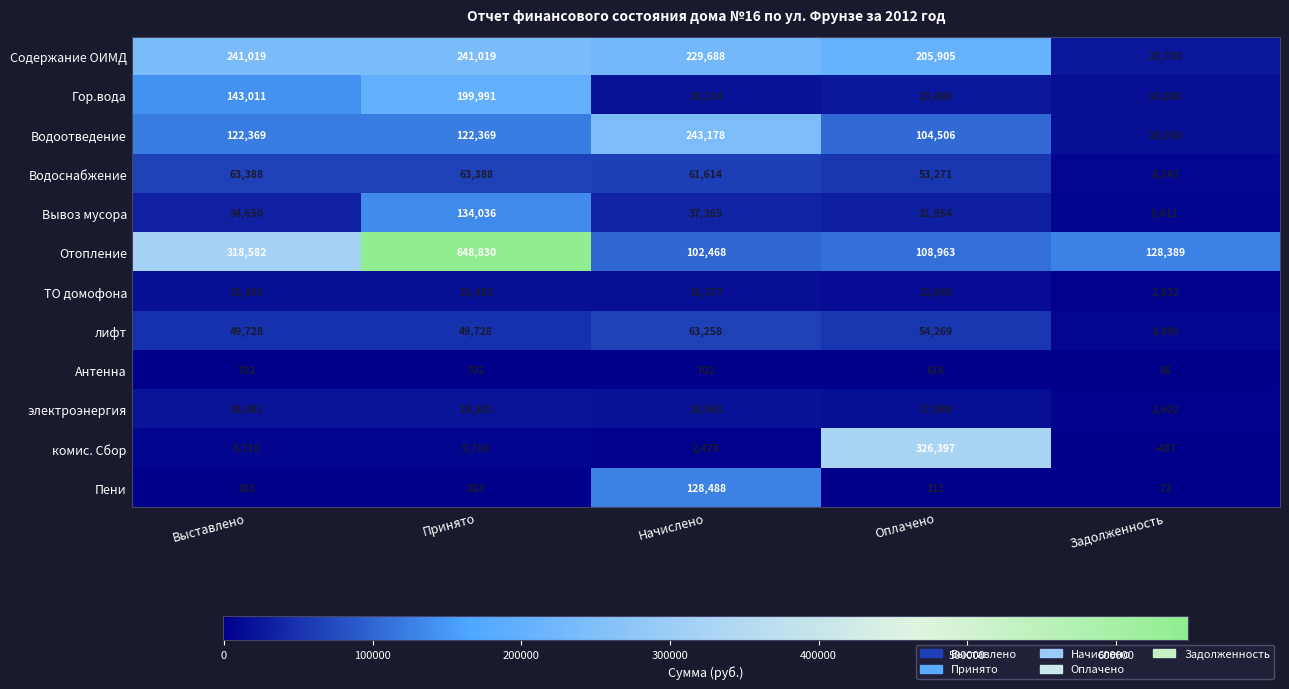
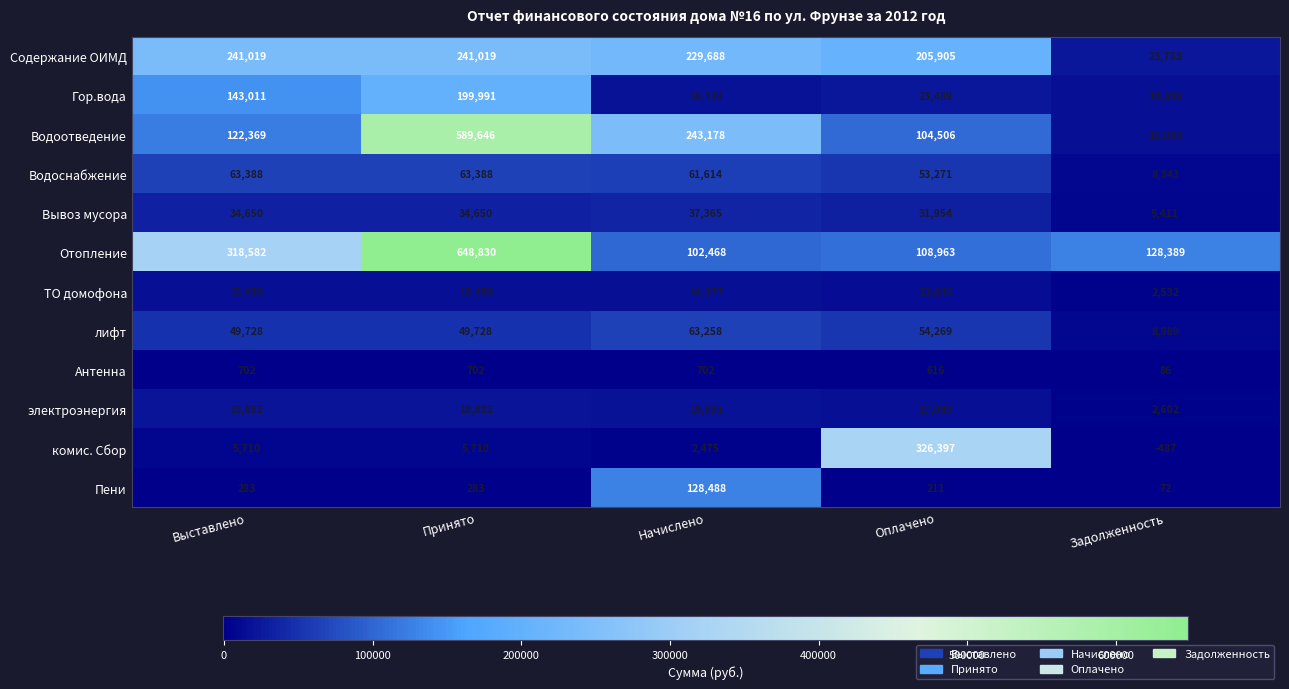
  {
    "Содержание ОИМД": {
      "Выставлено": "241,019",
      "Принято": "241,019",
      "Начислено": "229,688",
      "Оплачено": "205,905",
      "Задолженность": "23,783"
    },
    "Гор.вода": {
      "Выставлено": "143,011",
      "Принято": "199,991",
      "Начислено": "18,134",
      "Оплачено": "23,489",
      "Задолженность": "14,888"
    },
    "Водоотведение": {
      "Выставлено": "122,369",
-     "Принято": "122,369",
+     "Принято": "589,646",
      "Начислено": "243,178",
      "Оплачено": "104,506",
      "Задолженность": "16,030"
    },
    "Водоснабжение": {
      "Выставлено": "63,388",
      "Принято": "63,388",
      "Начислено": "61,614",
      "Оплачено": "53,271",
      "Задолженность": "8,343"
    },
    "Вывоз мусора": {
      "Выставлено": "34,650",
-     "Принято": "134,036",
+     "Принято": "34,650",
      "Начислено": "37,365",
      "Оплачено": "31,954",
      "Задолженность": "5,411"
    },
    "Отопление": {
      "Выставлено": "318,582",
      "Принято": "648,830",
      "Начислено": "102,468",
      "Оплачено": "108,963",
      "Задолженность": "128,389"
    },
    "ТО домофона": {
      "Выставлено": "15,455",
      "Принято": "15,455",
      "Начислено": "16,377",
      "Оплачено": "13,845",
      "Задолженность": "2,532"
    },
    "лифт": {
      "Выставлено": "49,728",
      "Принято": "49,728",
      "Начислено": "63,258",
      "Оплачено": "54,269",
      "Задолженность": "8,989"
    },
    "Антенна": {
      "Выставлено": "702",
      "Принято": "702",
      "Начислено": "702",
      "Оплачено": "616",
      "Задолженность": "86"
    },
    "электроэнергия": {
      "Выставлено": "19,882",
      "Принято": "19,882",
      "Начислено": "19,691",
      "Оплачено": "17,089",
      "Задолженность": "2,602"
    },
    "комис. Сбор": {
      "Выставлено": "5,710",
      "Принято": "5,710",
      "Начислено": "2,475",
      "Оплачено": "326,397",
      "Задолженность": "-487"
    },
    "Пени": {
      "Выставлено": "283",
      "Принято": "283",
      "Начислено": "128,488",
      "Оплачено": "211",
      "Задолженность": "72"
    }
  }
